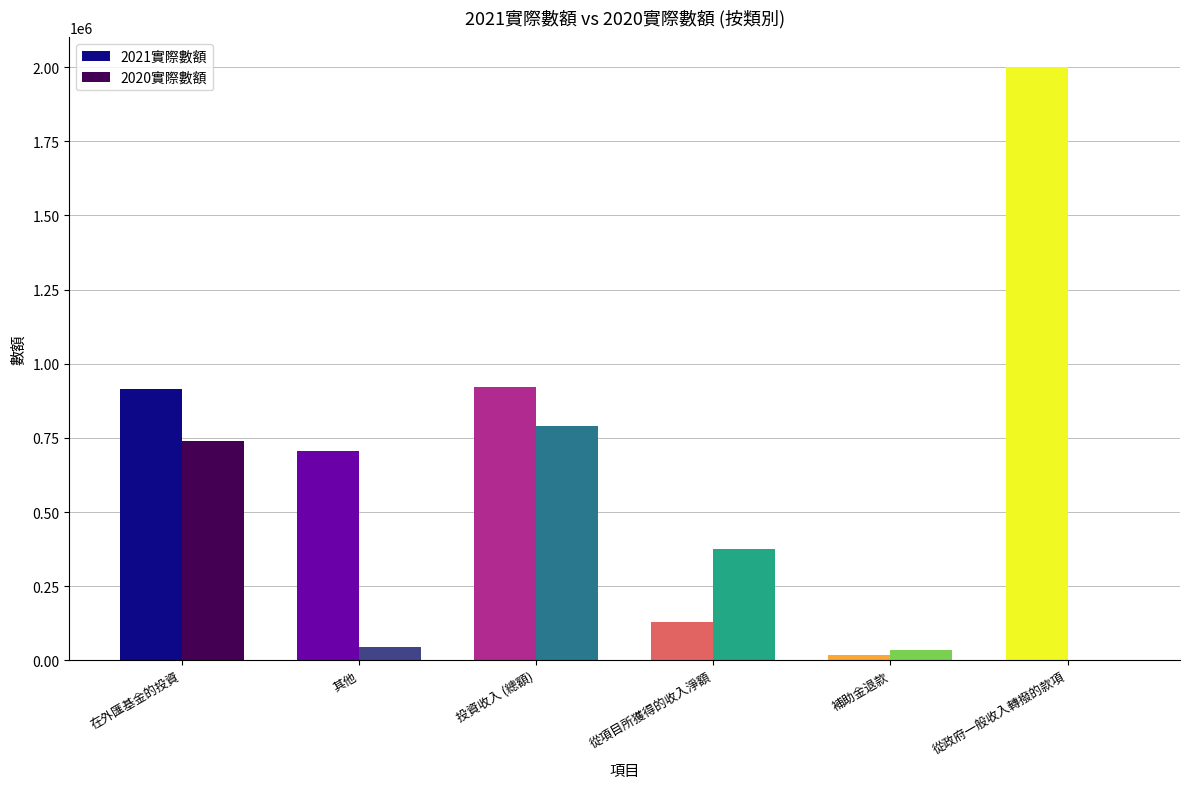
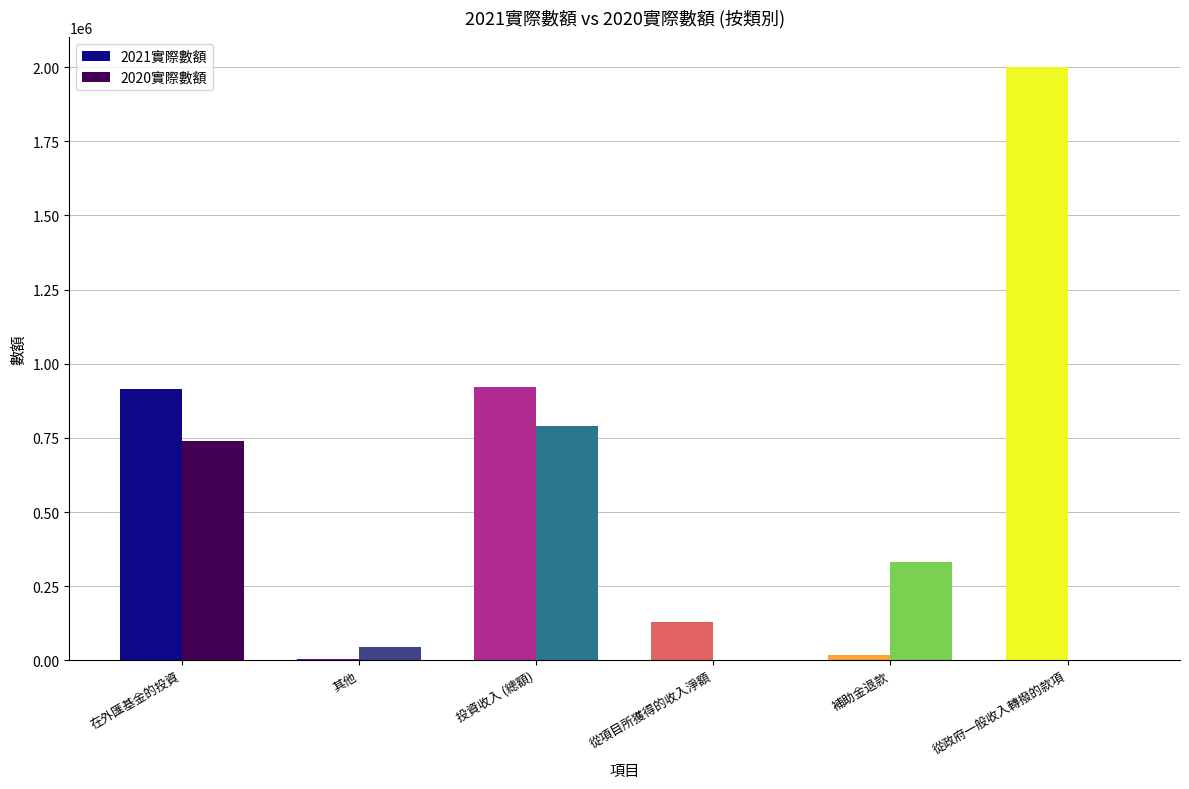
  {
    "2021實際數額": {
      "在外匯基金的投資": 920000,
-     "其他": 710000,
+     "其他": 10000,
      "投資收入 (總額)": 920000,
      "從項目所獲得的收入淨額": 130000,
      "補助金退款": 20000,
      "從政府一般收入轉撥的款項": 2000000
    },
    "2020實際數額": {
      "在外匯基金的投資": 740000,
      "其他": 50000,
      "投資收入 (總額)": 790000,
-     "從項目所獲得的收入淨額": 380000,
-     "補助金退款": 40000,
+     "從項目所獲得的收入淨額": 0,
+     "補助金退款": 330000,
      "從政府一般收入轉撥的款項": 0
    }
  }
